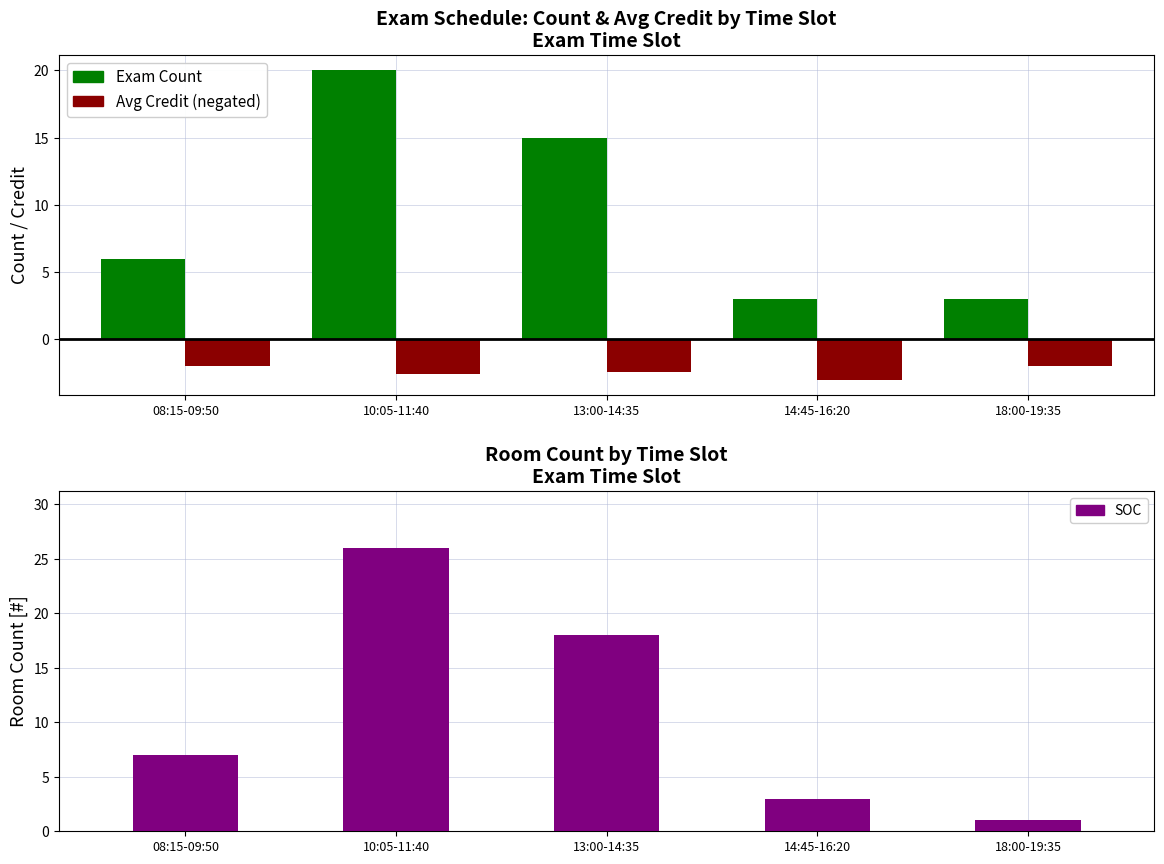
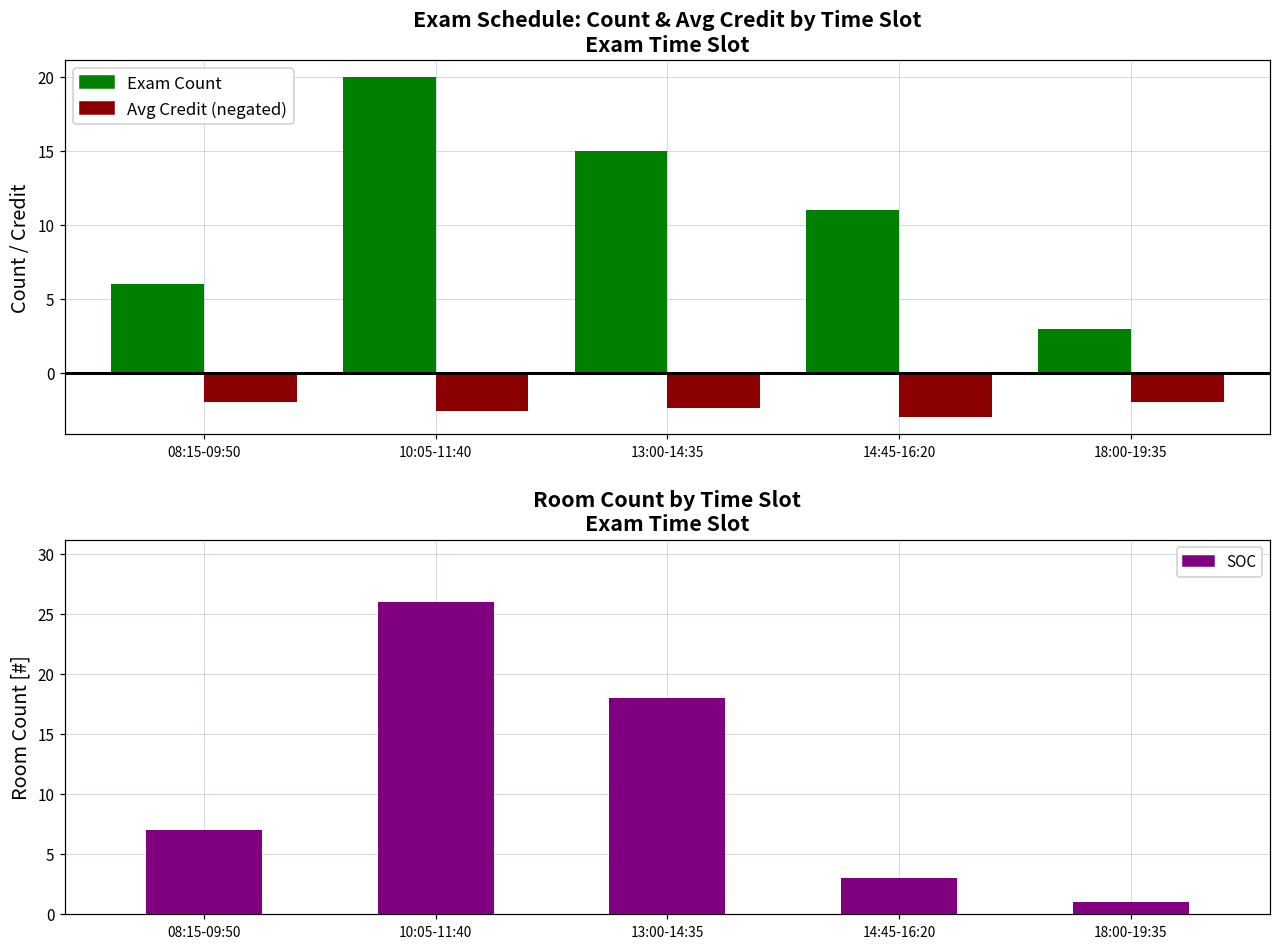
  {
    "Exam Schedule: Count & Avg Credit by Time Slot Exam Time Slot": {
      "Exam Count": {
        "08:15-09:50": 6,
        "10:05-11:40": 20,
        "13:00-14:35": 15,
-       "14:45-16:20": 3,
+       "14:45-16:20": 11,
        "18:00-19:35": 3
      },
      "Avg Credit (negated)": {
        "08:15-09:50": -2,
        "10:05-11:40": -2.6,
        "13:00-14:35": -2.4,
        "14:45-16:20": -3,
        "18:00-19:35": -2
      }
    },
    "Room Count by Time Slot Exam Time Slot": {
      "08:15-09:50": 7.0,
      "10:05-11:40": 26.0,
      "13:00-14:35": 18.0,
      "14:45-16:20": 3.0,
      "18:00-19:35": 1.0
    }
  }
